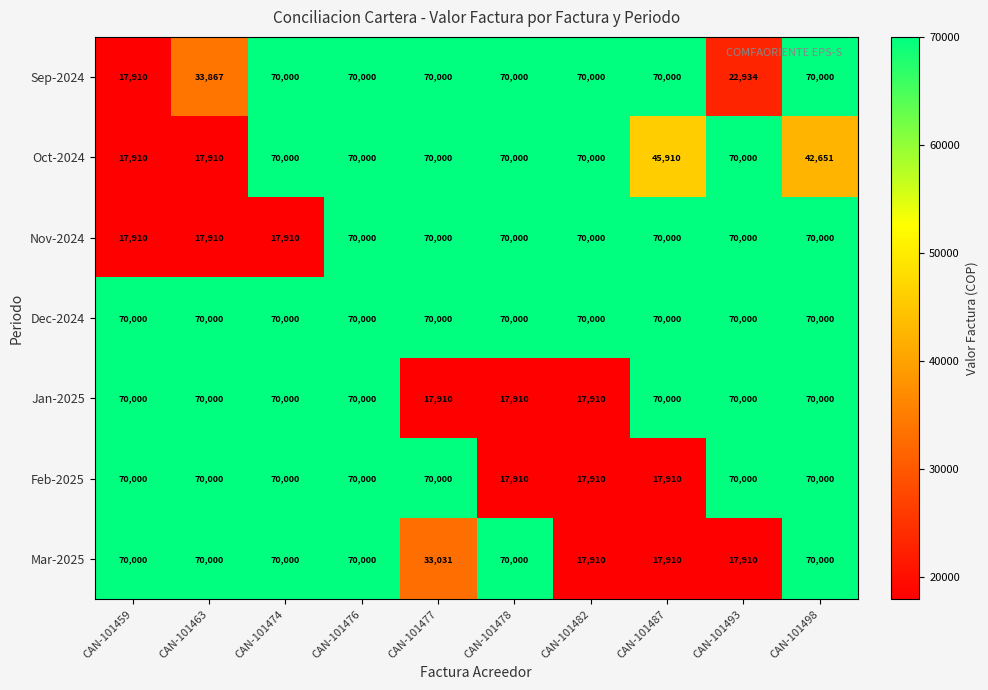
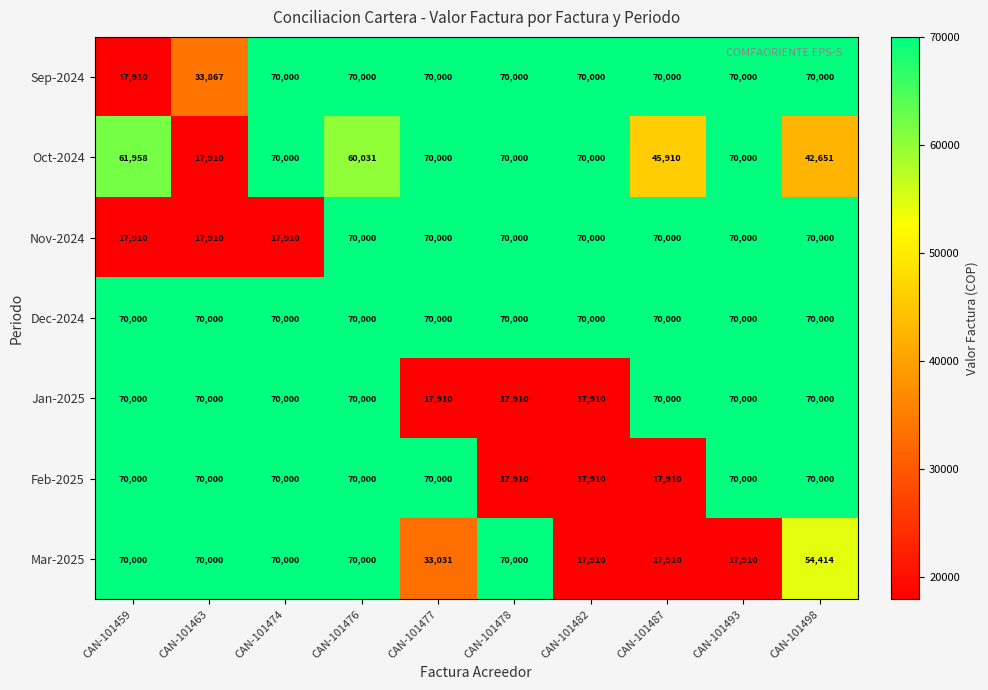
  {
    "Sep-2024": {
      "CAN-101459": "17,910",
      "CAN-101463": "33,867",
      "CAN-101474": "70,000",
      "CAN-101476": "70,000",
      "CAN-101477": "70,000",
      "CAN-101478": "70,000",
      "CAN-101482": "70,000",
      "CAN-101487": "70,000",
-     "CAN-101493": "22,934"
+     "CAN-101493": "70,000"
    },
    "Oct-2024": {
-     "CAN-101459": "17,910",
+     "CAN-101459": "61,958",
      "CAN-101463": "17,910",
      "CAN-101474": "70,000",
-     "CAN-101476": "70,000",
+     "CAN-101476": "60,031",
      "CAN-101477": "70,000",
      "CAN-101478": "70,000",
      "CAN-101482": "70,000",
      "CAN-101487": "45,910",
      "CAN-101493": "70,000",
      "CAN-101498": "42,651"
    },
    "Nov-2024": {
      "CAN-101459": "17,910",
      "CAN-101463": "17,910",
      "CAN-101474": "17,910",
      "CAN-101476": "70,000",
      "CAN-101477": "70,000",
      "CAN-101478": "70,000",
      "CAN-101482": "70,000",
      "CAN-101487": "70,000",
      "CAN-101493": "70,000",
      "CAN-101498": "70,000"
    },
    "Dec-2024": {
      "CAN-101459": "70,000",
      "CAN-101463": "70,000",
      "CAN-101474": "70,000",
      "CAN-101476": "70,000",
      "CAN-101477": "70,000",
      "CAN-101478": "70,000",
      "CAN-101482": "70,000",
      "CAN-101487": "70,000",
      "CAN-101493": "70,000",
      "CAN-101498": "70,000"
    },
    "Jan-2025": {
      "CAN-101459": "70,000",
      "CAN-101463": "70,000",
      "CAN-101474": "70,000",
      "CAN-101476": "70,000",
      "CAN-101477": "17,910",
      "CAN-101478": "17,910",
      "CAN-101482": "17,910",
      "CAN-101487": "70,000",
      "CAN-101493": "70,000",
      "CAN-101498": "70,000"
    },
    "Feb-2025": {
      "CAN-101459": "70,000",
      "CAN-101463": "70,000",
      "CAN-101474": "70,000",
      "CAN-101476": "70,000",
      "CAN-101477": "70,000",
      "CAN-101478": "17,910",
      "CAN-101482": "17,910",
      "CAN-101487": "17,910",
      "CAN-101493": "70,000",
      "CAN-101498": "70,000"
    },
    "Mar-2025": {
      "CAN-101459": "70,000",
      "CAN-101463": "70,000",
      "CAN-101474": "70,000",
      "CAN-101476": "70,000",
      "CAN-101477": "33,031",
      "CAN-101478": "70,000",
      "CAN-101482": "17,910",
      "CAN-101487": "17,910",
      "CAN-101493": "17,910",
-     "CAN-101498": "70,000"
+     "CAN-101498": "54,414"
    }
  }
